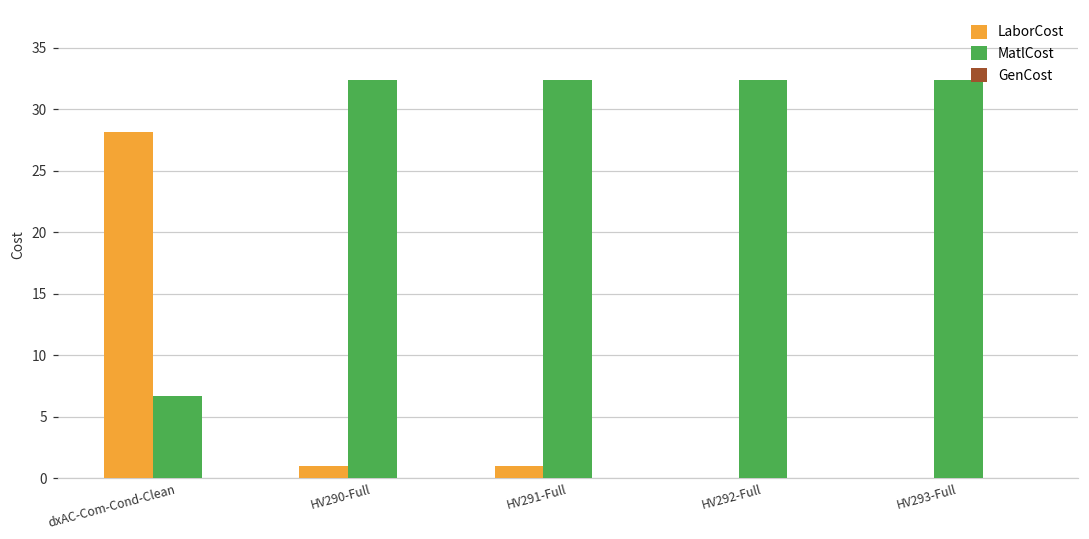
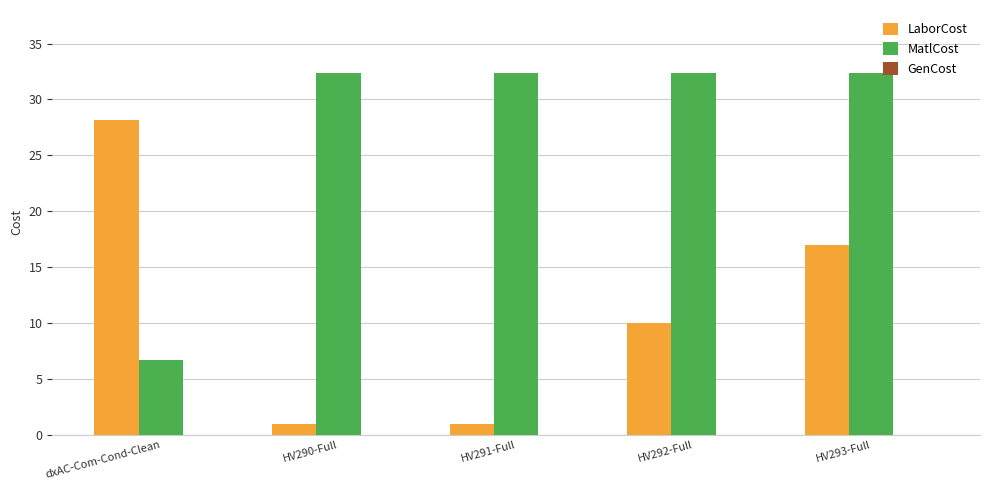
  {
    "LaborCost": {
      "dxAC-Com-Cond-Clean": 28,
      "HV290-Full": 1,
      "HV291-Full": 1,
-     "HV292-Full": 0,
-     "HV293-Full": 0
+     "HV292-Full": 10,
+     "HV293-Full": 17
    },
    "MatlCost": {
      "dxAC-Com-Cond-Clean": 6.7,
      "HV290-Full": 32.4,
      "HV291-Full": 32.4,
      "HV292-Full": 32.4,
      "HV293-Full": 32.4
    },
    "GenCost": {
      "dxAC-Com-Cond-Clean": 0,
      "HV290-Full": 0,
      "HV291-Full": 0,
      "HV292-Full": 0,
      "HV293-Full": 0
    }
  }
